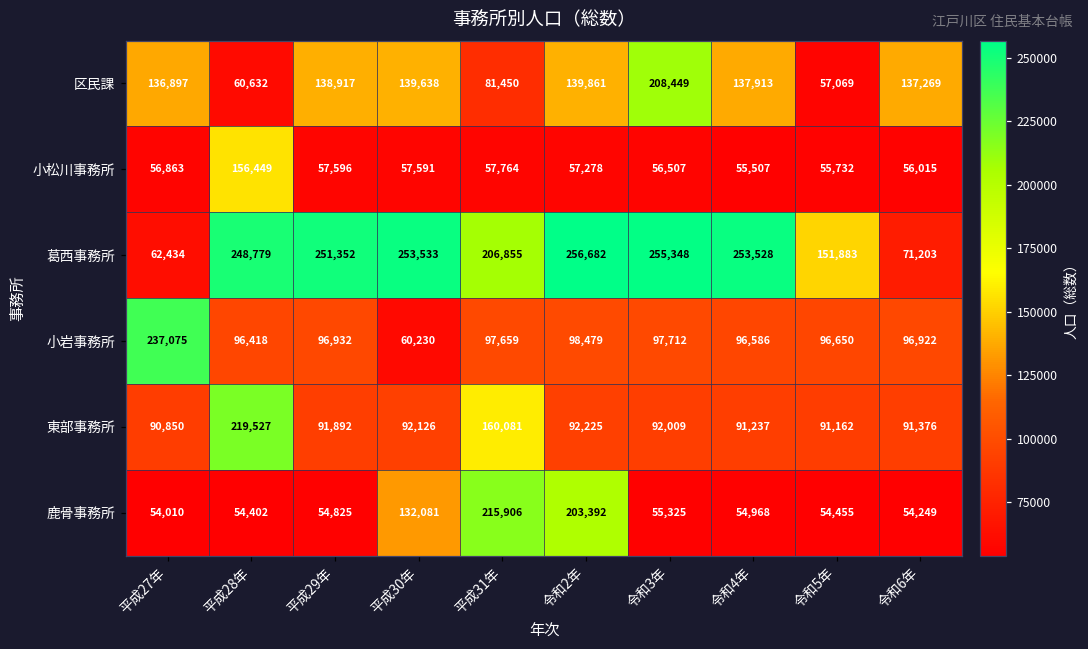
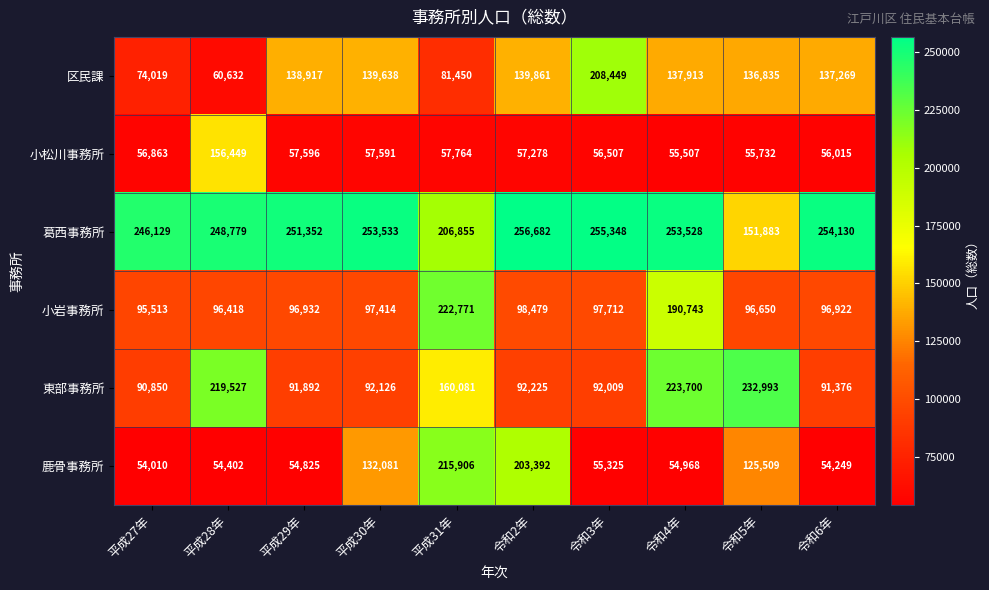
  {
    "区民課": {
-     "平成27年": "136,897",
+     "平成27年": "74,019",
      "平成28年": "60,632",
      "平成29年": "138,917",
      "平成30年": "139,638",
      "平成31年": "81,450",
      "令和2年": "139,861",
      "令和3年": "208,449",
      "令和4年": "137,913",
-     "令和5年": "57,069",
+     "令和5年": "136,835",
      "令和6年": "137,269"
    },
    "小松川事務所": {
      "平成27年": "56,863",
      "平成28年": "156,449",
      "平成29年": "57,596",
      "平成30年": "57,591",
      "平成31年": "57,764",
      "令和2年": "57,278",
      "令和3年": "56,507",
      "令和4年": "55,507",
      "令和5年": "55,732",
      "令和6年": "56,015"
    },
    "葛西事務所": {
-     "平成27年": "62,434",
+     "平成27年": "246,129",
      "平成28年": "248,779",
      "平成29年": "251,352",
      "平成30年": "253,533",
      "平成31年": "206,855",
      "令和2年": "256,682",
      "令和3年": "255,348",
      "令和4年": "253,528",
      "令和5年": "151,883",
-     "令和6年": "71,203"
+     "令和6年": "254,130"
    },
    "小岩事務所": {
-     "平成27年": "237,075",
+     "平成27年": "95,513",
      "平成28年": "96,418",
      "平成29年": "96,932",
-     "平成30年": "60,230",
-     "平成31年": "97,659",
+     "平成30年": "97,414",
+     "平成31年": "222,771",
      "令和2年": "98,479",
      "令和3年": "97,712",
-     "令和4年": "96,586",
+     "令和4年": "190,743",
      "令和5年": "96,650",
      "令和6年": "96,922"
    },
    "東部事務所": {
      "平成27年": "90,850",
      "平成28年": "219,527",
      "平成29年": "91,892",
      "平成30年": "92,126",
      "平成31年": "160,081",
      "令和2年": "92,225",
      "令和3年": "92,009",
-     "令和4年": "91,237",
-     "令和5年": "91,162",
+     "令和4年": "223,700",
+     "令和5年": "232,993",
      "令和6年": "91,376"
    },
    "鹿骨事務所": {
      "平成27年": "54,010",
      "平成28年": "54,402",
      "平成29年": "54,825",
      "平成30年": "132,081",
      "平成31年": "215,906",
      "令和2年": "203,392",
      "令和3年": "55,325",
      "令和4年": "54,968",
-     "令和5年": "54,455",
+     "令和5年": "125,509",
      "令和6年": "54,249"
    }
  }
